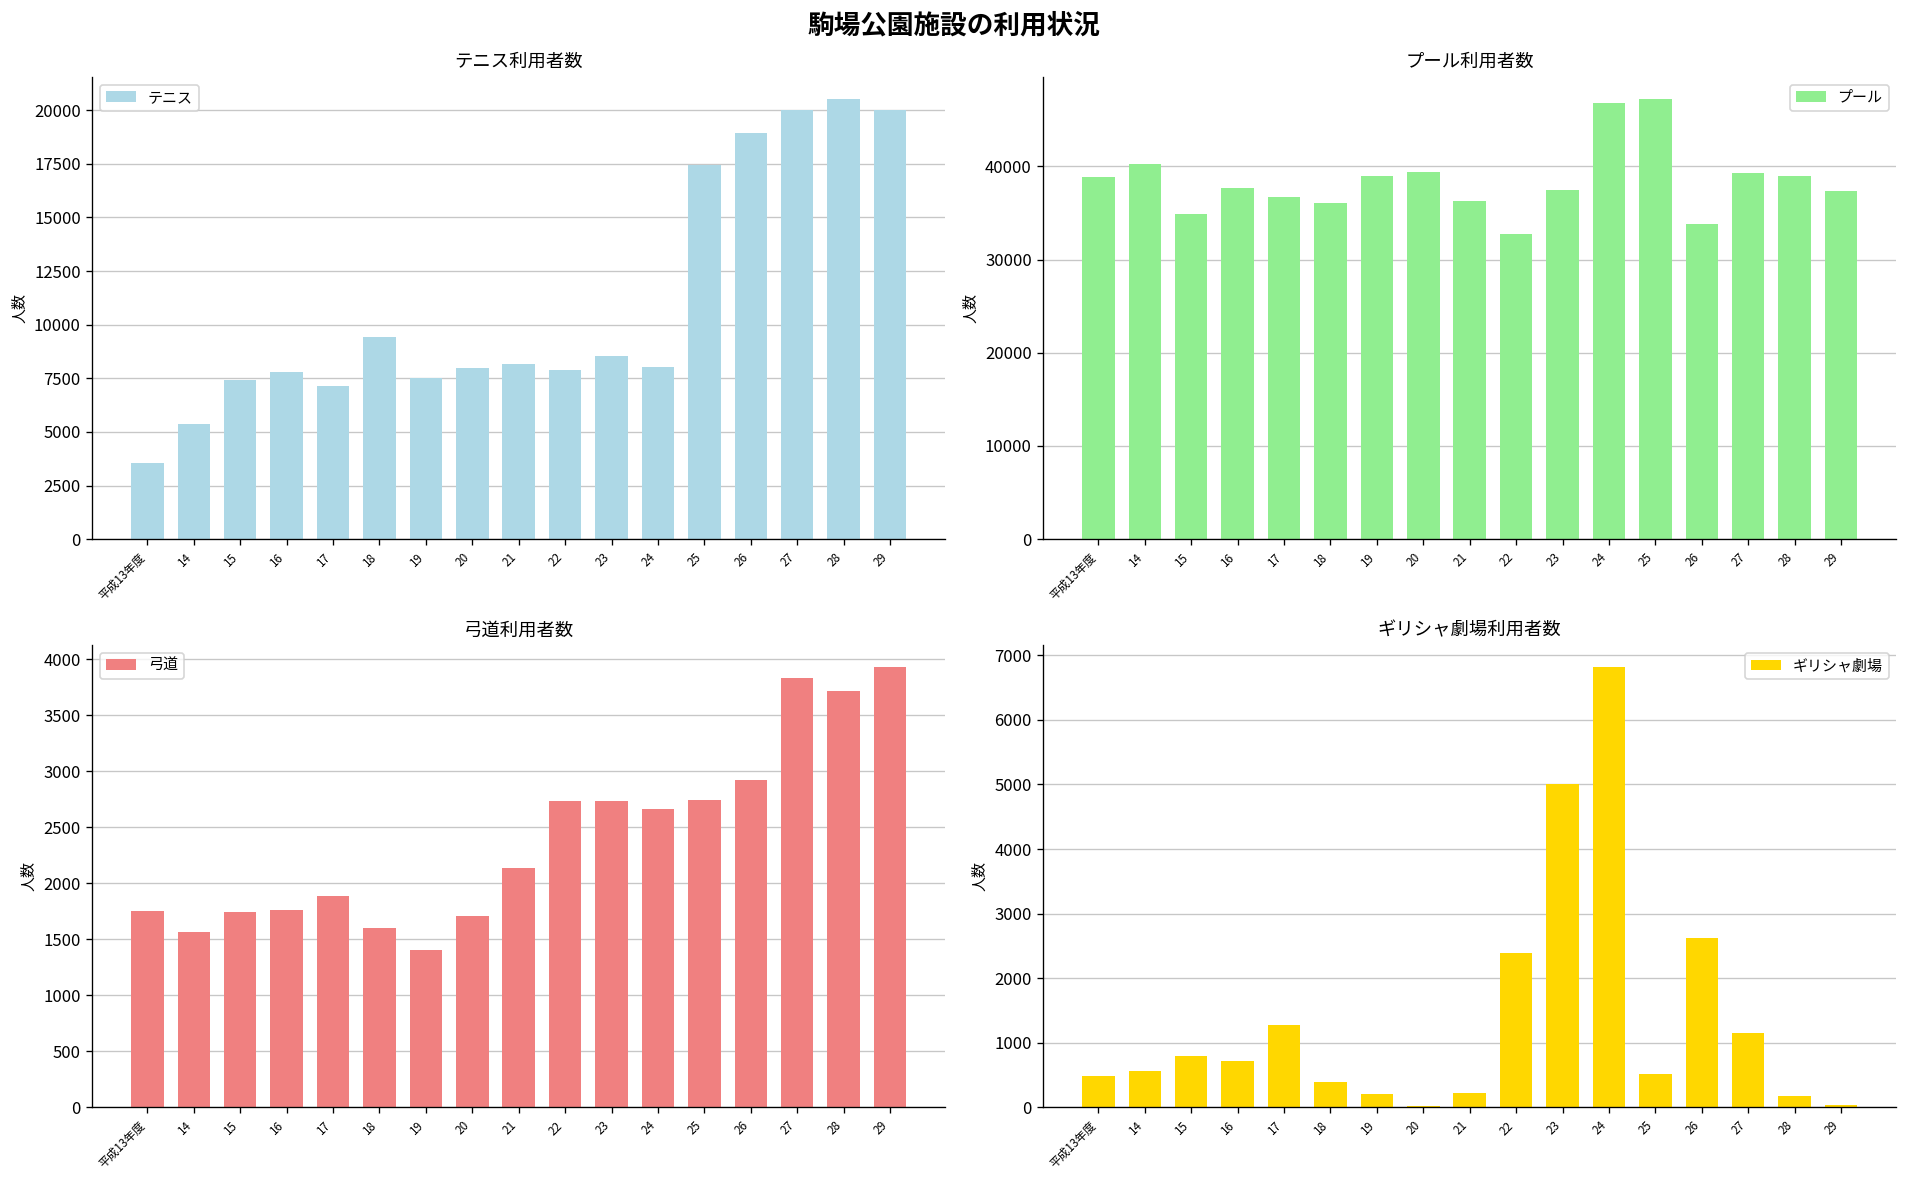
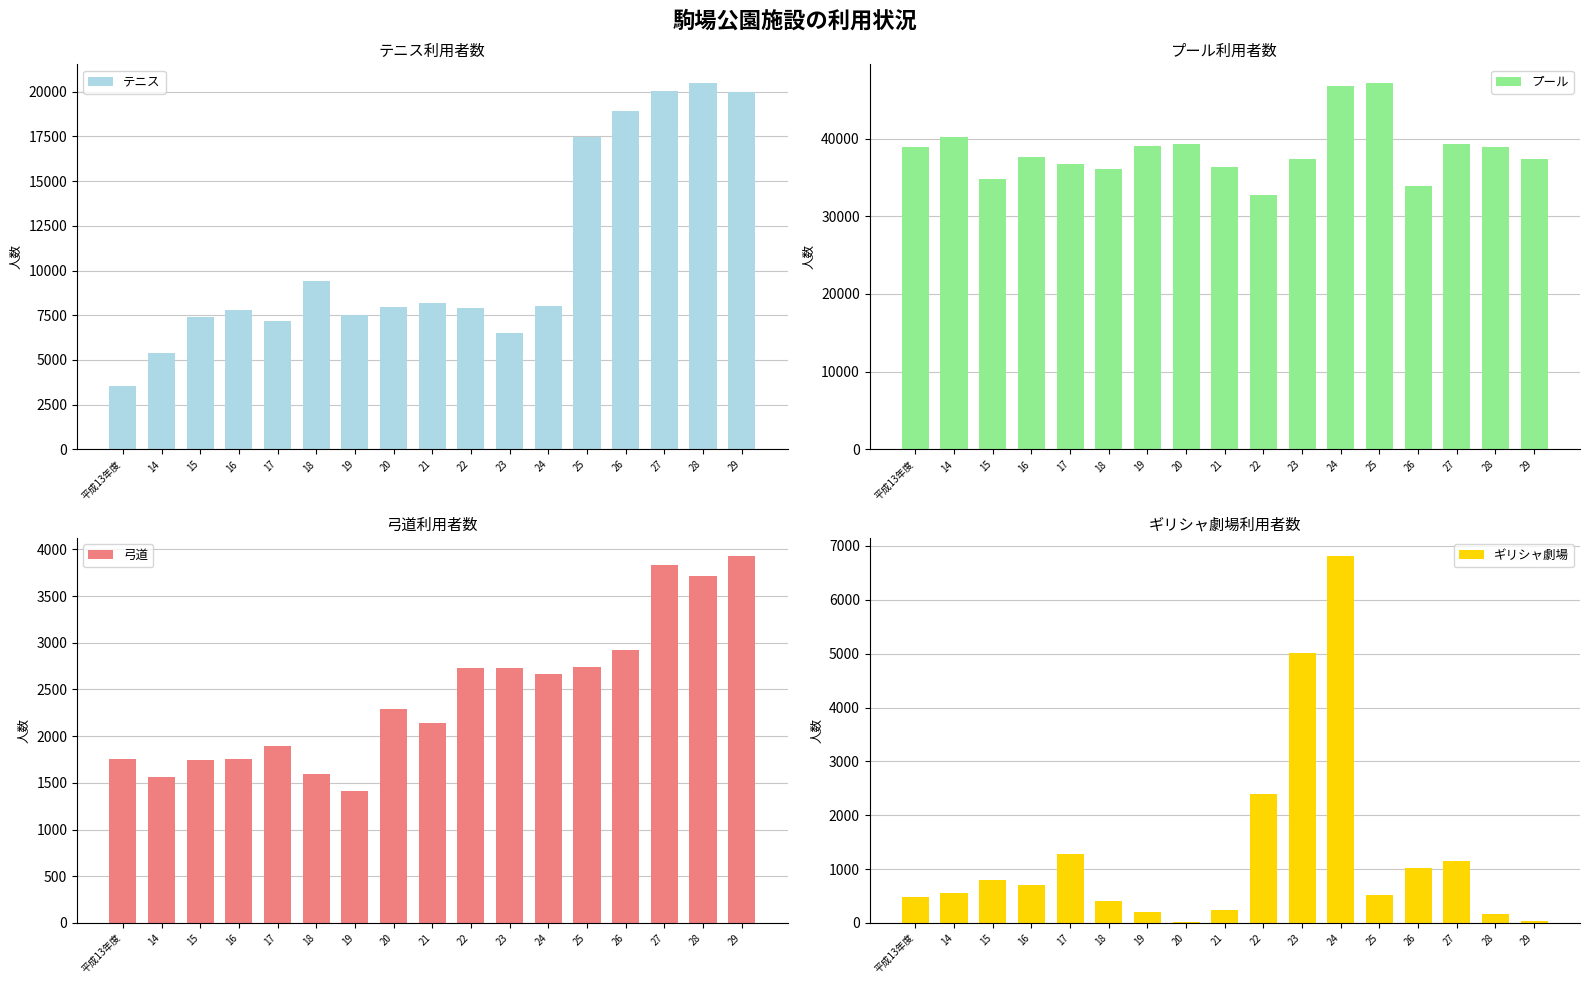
  {
    "テニス利用者数": {
      "平成13年度": 3500,
      "14": 5400,
      "15": 7400,
      "16": 7800,
      "17": 7200,
      "18": 9400,
      "19": 7500,
      "20": 8000,
      "21": 8200,
      "22": 7900,
-     "23": 8500,
+     "23": 6500,
      "24": 8000,
      "25": 17500,
      "26": 18900,
      "27": 20000,
      "28": 20500,
      "29": 20000
    },
    "プール利用者数": {
      "平成13年度": 39000,
      "14": 40000,
      "15": 35000,
      "16": 38000,
      "17": 37000,
      "18": 36000,
      "19": 39000,
      "20": 39000,
      "21": 36000,
      "22": 33000,
      "23": 37000,
      "24": 47000,
      "25": 47000,
      "26": 34000,
      "27": 39000,
      "28": 39000,
      "29": 37000
    },
    "弓道利用者数": {
      "平成13年度": 1800,
      "14": 1600,
      "15": 1700,
      "16": 1800,
      "17": 1900,
      "18": 1600,
      "19": 1400,
-     "20": 1700,
+     "20": 2300,
      "21": 2100,
      "22": 2700,
      "23": 2700,
      "24": 2700,
      "25": 2700,
      "26": 2900,
      "27": 3800,
      "28": 3700,
      "29": 3900
    },
    "ギリシャ劇場利用者数": {
      "平成13年度": 500,
      "14": 600,
      "15": 800,
      "16": 700,
      "17": 1300,
      "18": 400,
      "19": 200,
      "21": 200,
      "22": 2400,
      "23": 5000,
      "24": 6800,
      "25": 500,
-     "26": 2600,
+     "26": 1000,
      "27": 1200,
      "28": 200
    }
  }
